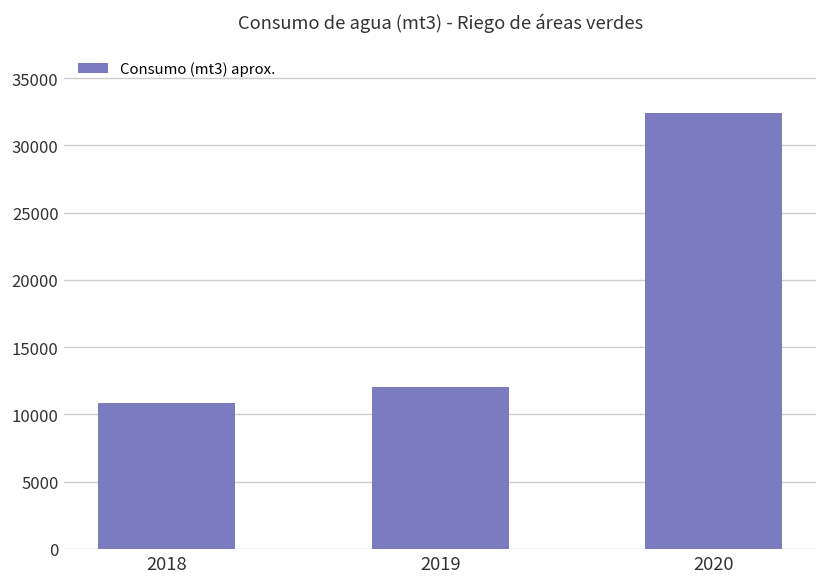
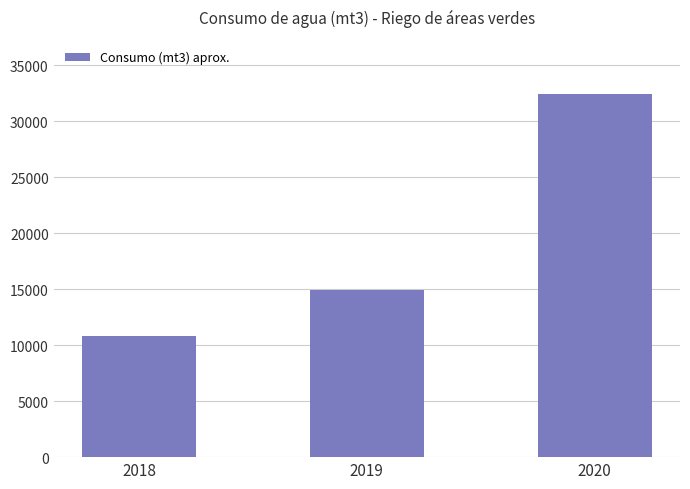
  {
    "2018": 10800,
-   "2019": 12100,
+   "2019": 14900,
    "2020": 32400
  }
